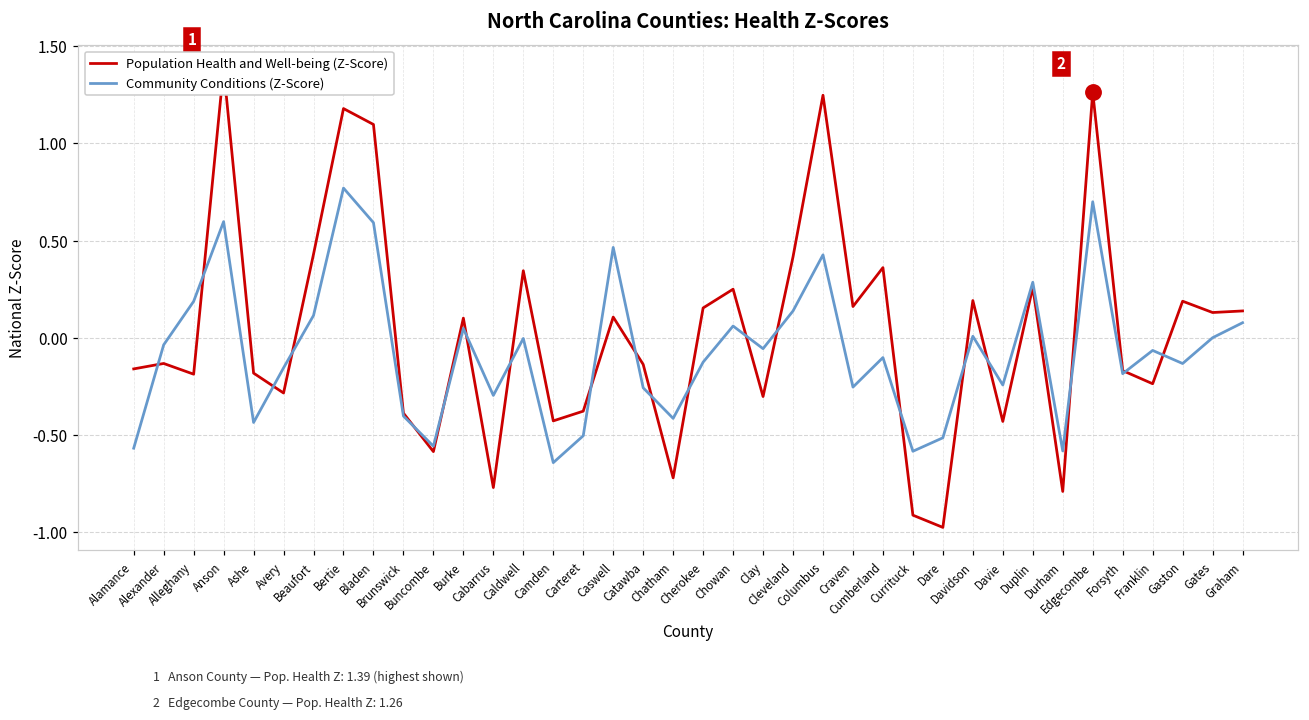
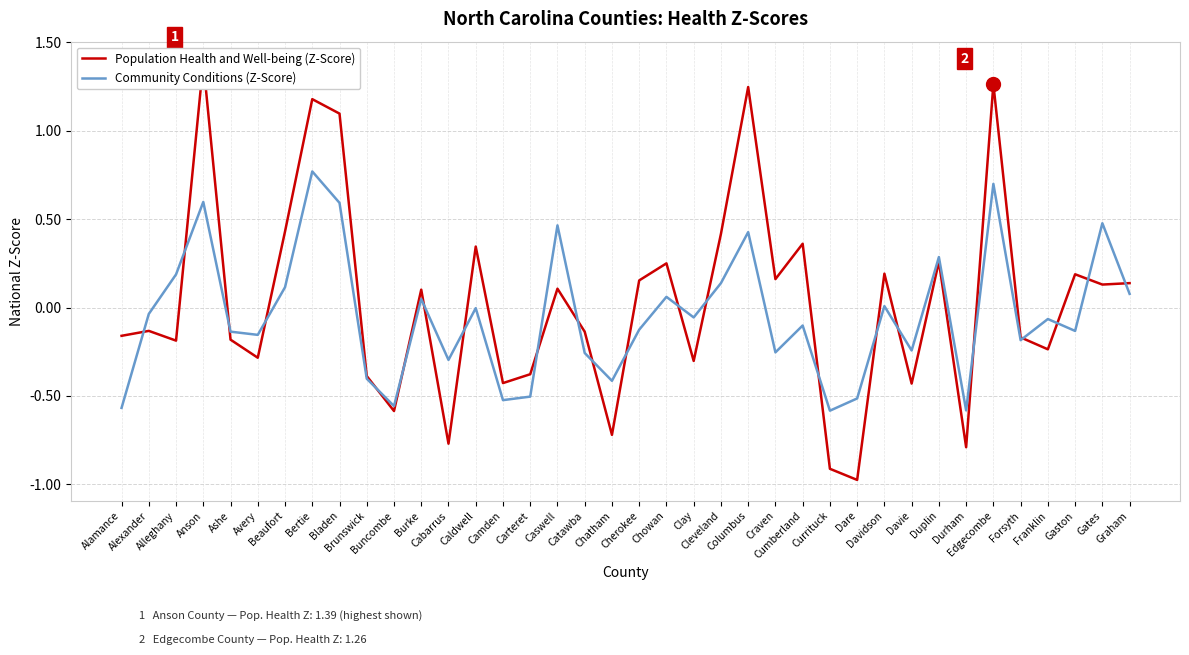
  {
    "Community Conditions (Z-Score)": {
      "Alamance": -0.57,
      "Alexander": -0.04,
      "Alleghany": 0.19,
      "Anson": 0.60,
-     "Ashe": -0.44,
+     "Ashe": -0.14,
      "Avery": -0.15,
      "Beaufort": 0.11,
      "Bertie": 0.77,
      "Bladen": 0.59,
      "Brunswick": -0.40,
      "Buncombe": -0.56,
      "Burke": 0.05,
      "Cabarrus": -0.30,
      "Caldwell": 0.00,
-     "Camden": -0.64,
+     "Camden": -0.52,
      "Carteret": -0.50,
      "Caswell": 0.46,
      "Catawba": -0.26,
      "Chatham": -0.41,
      "Cherokee": -0.13,
      "Chowan": 0.06,
      "Clay": -0.06,
      "Cleveland": 0.14,
      "Columbus": 0.43,
      "Craven": -0.25,
      "Cumberland": -0.10,
      "Currituck": -0.58,
      "Dare": -0.51,
      "Davidson": 0.01,
      "Davie": -0.24,
      "Duplin": 0.29,
      "Durham": -0.58,
      "Edgecombe": 0.70,
      "Forsyth": -0.18,
      "Franklin": -0.07,
      "Gaston": -0.13,
-     "Gates": 0.00,
+     "Gates": 0.48,
      "Graham": 0.08
    }
  }
